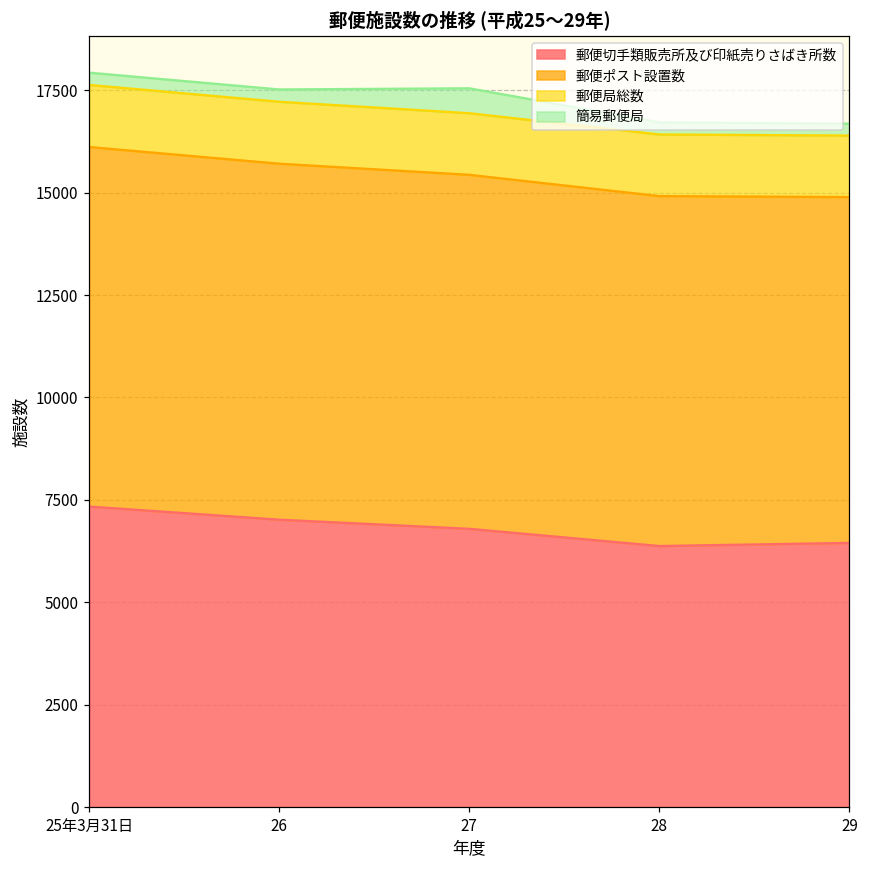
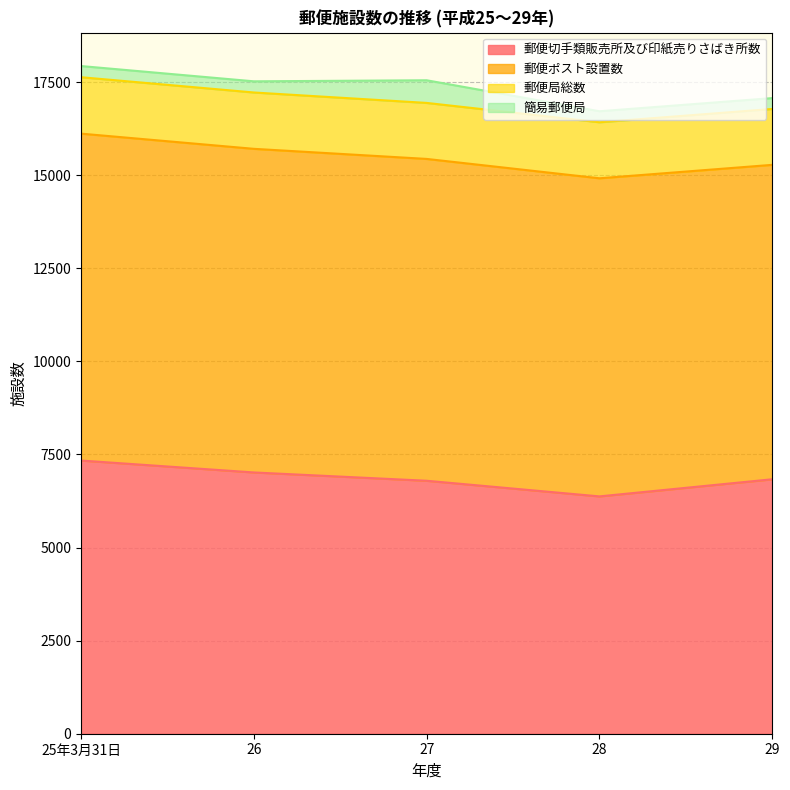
  {
    "郵便切手類販売所及び印紙売りさばき所数": {
      "25年3月31日": 7300,
      "26": 7000,
      "27": 6800,
      "28": 6400,
-     "29": 6400
+     "29": 6800
    },
    "簡易郵便局": {
      "25年3月31日": 300,
      "26": 300,
      "27": 600,
      "29": 300
    }
  }
